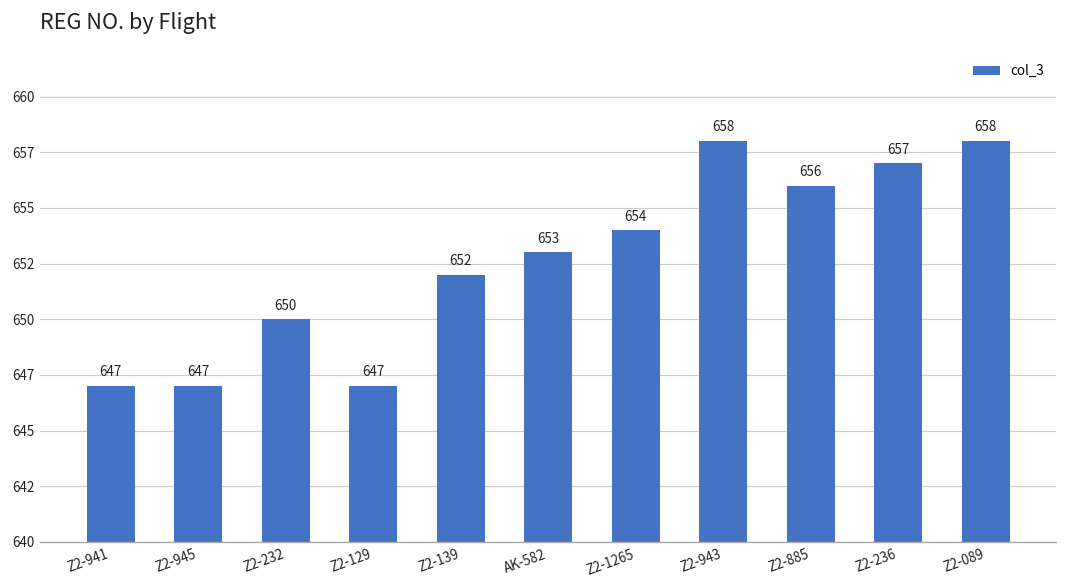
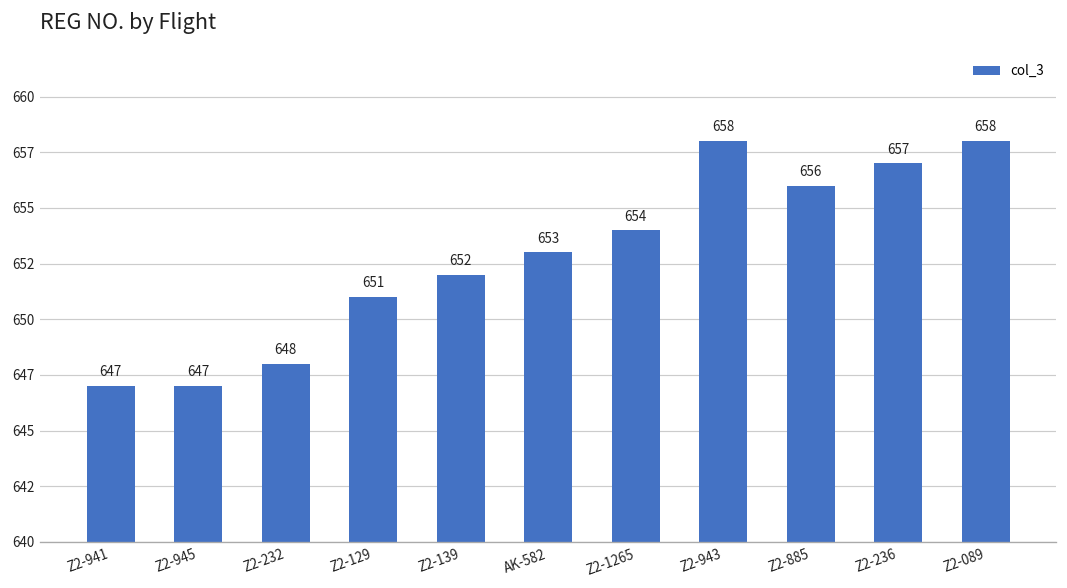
  {
    "Z2-941": 647,
    "Z2-945": 647,
-   "Z2-232": 650,
-   "Z2-129": 647,
+   "Z2-232": 648,
+   "Z2-129": 651,
    "Z2-139": 652,
    "AK-582": 653,
    "Z2-1265": 654,
    "Z2-943": 658,
    "Z2-885": 656,
    "Z2-236": 657,
    "Z2-089": 658
  }
